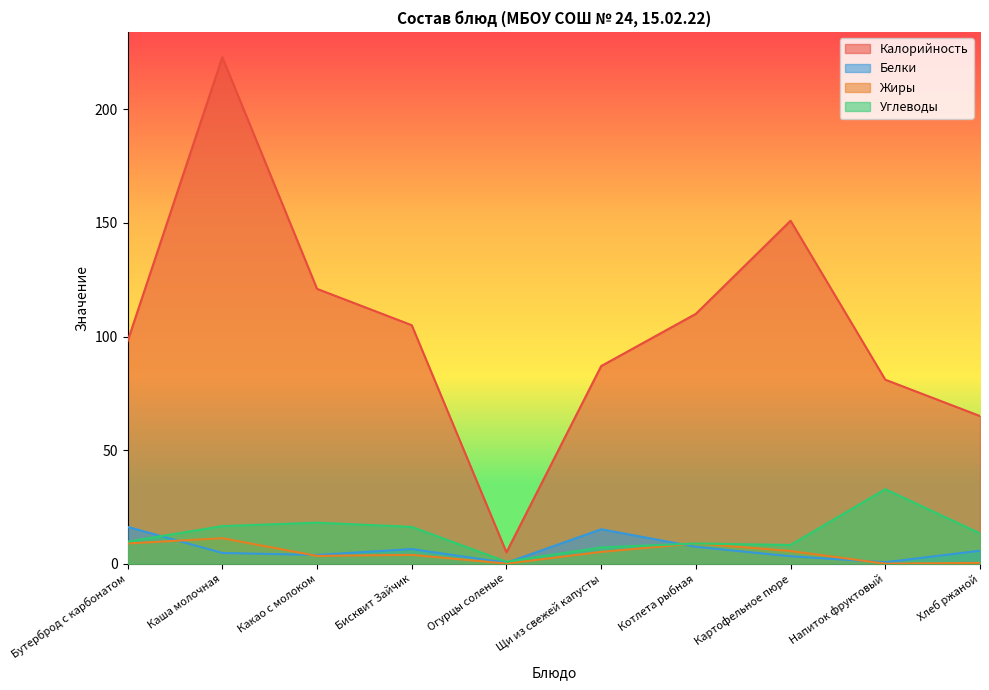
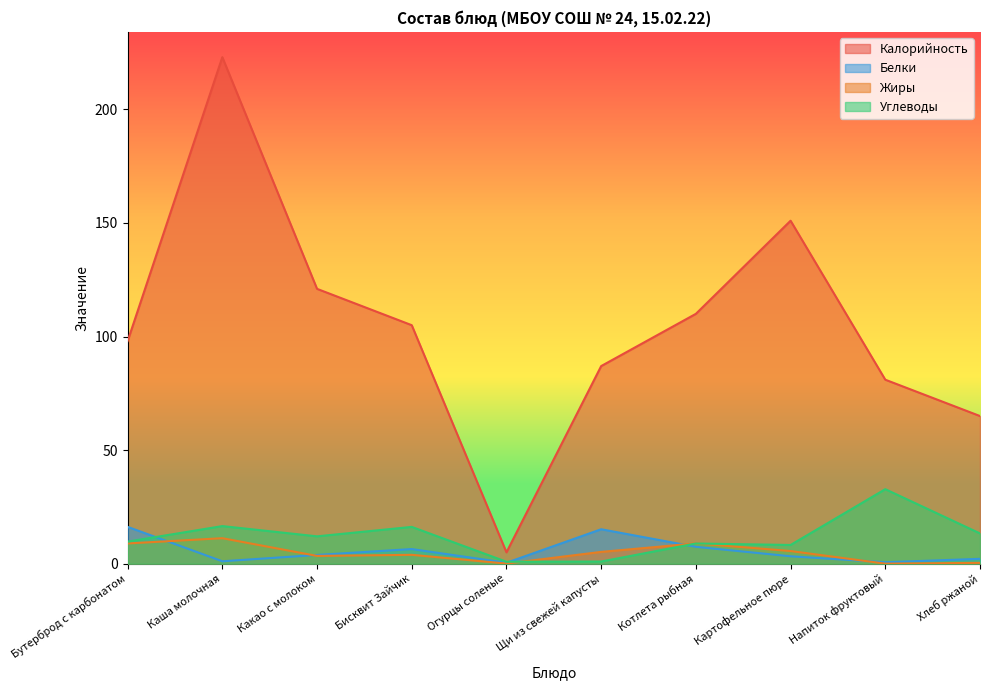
  {
    "Белки": {
      "Бутерброд с карбонатом": 16,
-     "Каша молочная": 5,
+     "Каша молочная": 1,
      "Бисквит Зайчик": 6,
      "Щи из свежей капусты": 15,
      "Котлета рыбная": 7,
      "Картофельное пюре": 3,
-     "Хлеб ржаной": 6
+     "Хлеб ржаной": 2
    },
    "Углеводы": {
      "Каша молочная": 17,
-     "Какао с молоком": 18,
+     "Какао с молоком": 12,
      "Бисквит Зайчик": 16,
-     "Щи из свежей капусты": 7,
+     "Щи из свежей капусты": 1,
      "Картофельное пюре": 8,
      "Напиток фруктовый": 33,
      "Хлеб ржаной": 13
    }
  }
